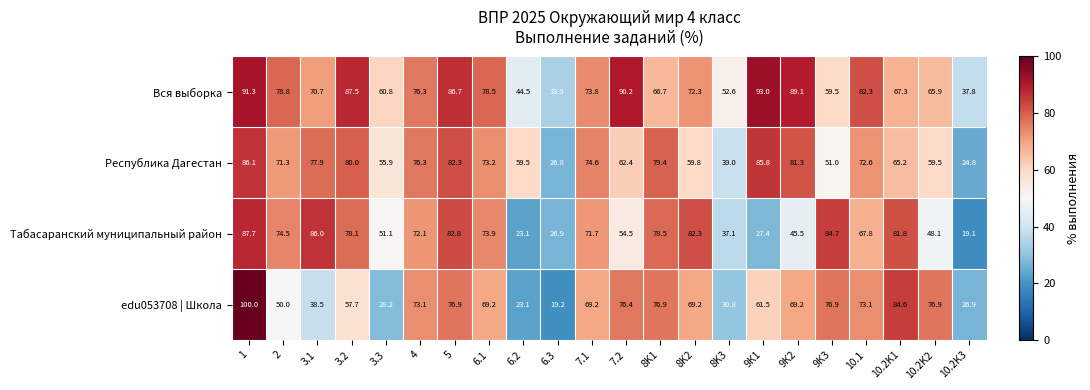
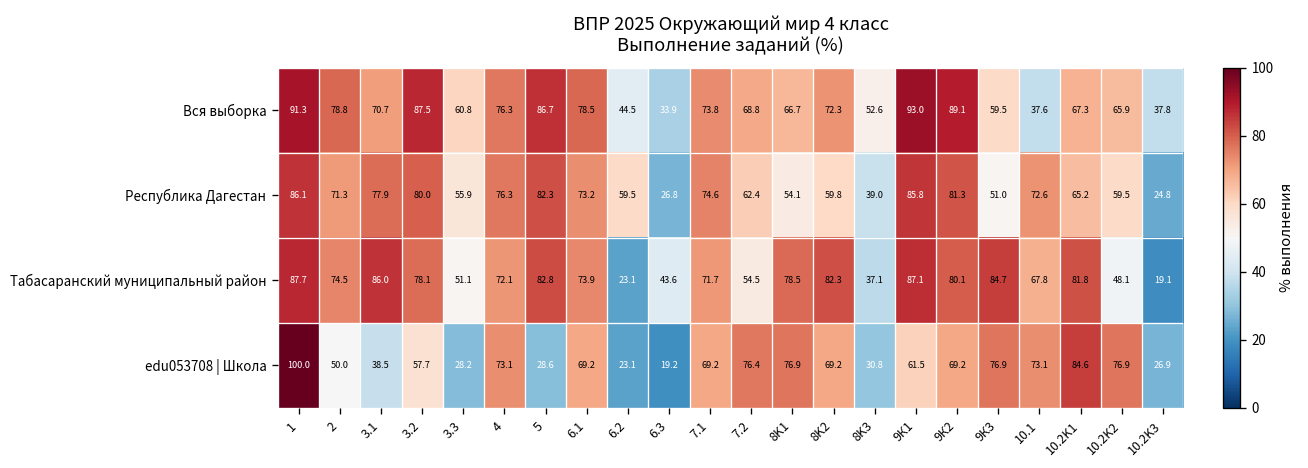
  {
    "Вся выборка": {
      "1": 91.3,
      "2": 78.8,
      "3.1": 70.7,
      "3.2": 87.5,
      "3.3": 60.8,
      "4": 76.3,
      "5": 86.7,
      "6.1": 78.5,
      "6.2": 44.5,
      "6.3": 33.9,
      "7.1": 73.8,
-     "7.2": 90.2,
+     "7.2": 68.8,
      "8K1": 66.7,
      "8K2": 72.3,
      "8K3": 52.6,
      "9К1": 93.0,
      "9К2": 89.1,
      "9К3": 59.5,
-     "10.1": 82.3,
+     "10.1": 37.6,
      "10.2K1": 67.3,
      "10.2K2": 65.9,
      "10.2K3": 37.8
    },
    "Республика Дагестан": {
      "1": 86.1,
      "2": 71.3,
      "3.1": 77.9,
      "3.2": 80.0,
      "3.3": 55.9,
      "4": 76.3,
      "5": 82.3,
      "6.1": 73.2,
      "6.2": 59.5,
      "6.3": 26.8,
      "7.1": 74.6,
      "7.2": 62.4,
-     "8K1": 79.4,
+     "8K1": 54.1,
      "8K2": 59.8,
      "8K3": 39.0,
      "9К1": 85.8,
      "9К2": 81.3,
      "9К3": 51.0,
      "10.1": 72.6,
      "10.2K1": 65.2,
      "10.2K2": 59.5,
      "10.2K3": 24.8
    },
    "Табасаранский муниципальный район": {
      "1": 87.7,
      "2": 74.5,
      "3.1": 86.0,
      "3.2": 78.1,
      "3.3": 51.1,
      "4": 72.1,
      "5": 82.8,
      "6.1": 73.9,
      "6.2": 23.1,
-     "6.3": 26.9,
+     "6.3": 43.6,
      "7.1": 71.7,
      "7.2": 54.5,
      "8K1": 78.5,
      "8K2": 82.3,
      "8K3": 37.1,
-     "9К1": 27.4,
-     "9К2": 45.5,
+     "9К1": 87.1,
+     "9К2": 80.1,
      "9К3": 84.7,
      "10.1": 67.8,
      "10.2K1": 81.8,
      "10.2K2": 48.1,
      "10.2K3": 19.1
    },
    "edu053708 | Школа": {
      "1": 100.0,
      "2": 50.0,
      "3.1": 38.5,
      "3.2": 57.7,
      "3.3": 28.2,
      "4": 73.1,
-     "5": 76.9,
+     "5": 28.6,
      "6.1": 69.2,
      "6.2": 23.1,
      "6.3": 19.2,
      "7.1": 69.2,
      "7.2": 76.4,
      "8K1": 76.9,
      "8K2": 69.2,
      "8K3": 30.8,
      "9К1": 61.5,
      "9К2": 69.2,
      "9К3": 76.9,
      "10.1": 73.1,
      "10.2K1": 84.6,
      "10.2K2": 76.9,
      "10.2K3": 26.9
    }
  }
